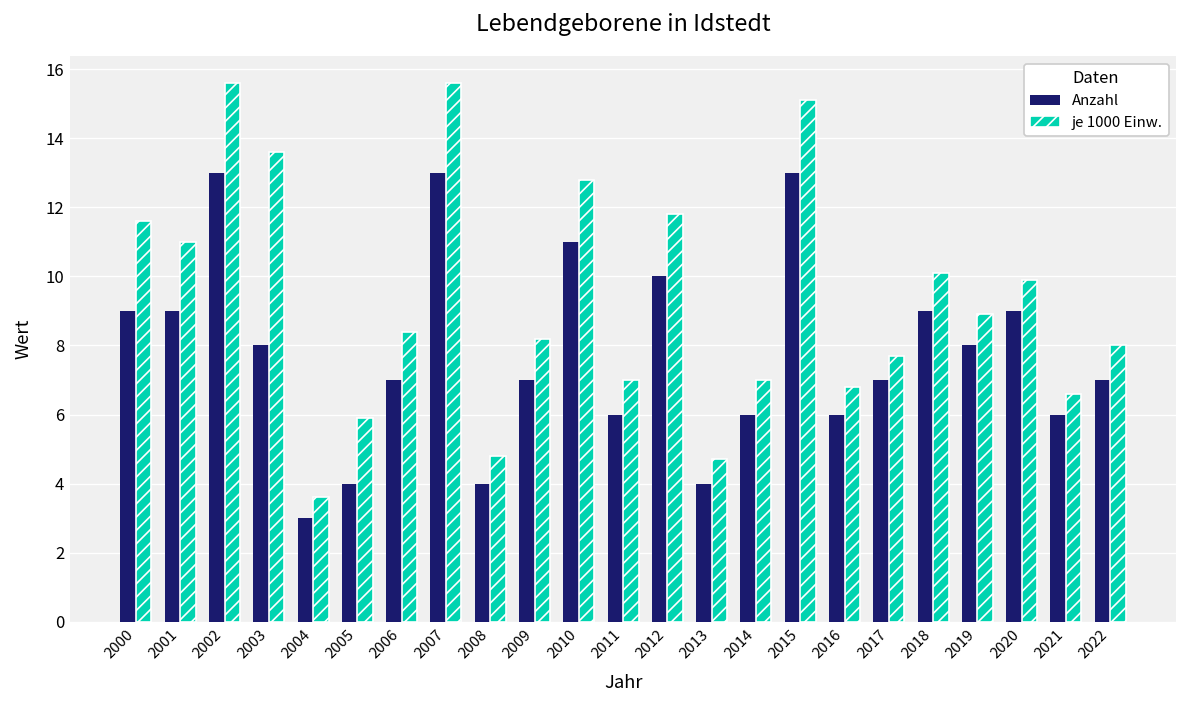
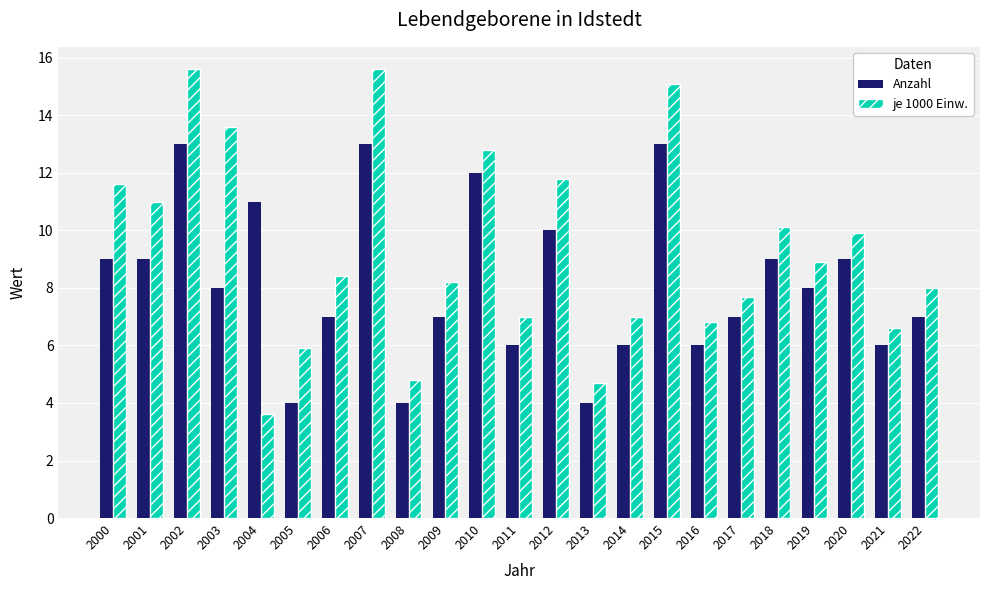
  {
    "Anzahl": {
      "2000": 9,
      "2001": 9,
      "2002": 13,
      "2003": 8,
-     "2004": 3,
+     "2004": 11,
      "2005": 4,
      "2006": 7,
      "2007": 13,
      "2008": 4,
      "2009": 7,
-     "2010": 11,
+     "2010": 12,
      "2011": 6,
      "2012": 10,
      "2013": 4,
      "2014": 6,
      "2015": 13,
      "2016": 6,
      "2017": 7,
      "2018": 9,
      "2019": 8,
      "2020": 9,
      "2021": 6,
      "2022": 7
    },
    "je 1000 Einw.": {
      "2000": 11.6,
      "2001": 11,
      "2002": 15.6,
      "2003": 13.6,
      "2004": 3.6,
      "2005": 5.9,
      "2006": 8.4,
      "2007": 15.6,
      "2008": 4.8,
      "2009": 8.2,
      "2010": 12.8,
      "2011": 7,
      "2012": 11.8,
      "2013": 4.7,
      "2014": 7,
      "2015": 15.1,
      "2016": 6.8,
      "2017": 7.7,
      "2018": 10.1,
      "2019": 8.9,
      "2020": 9.9,
      "2021": 6.6,
      "2022": 8
    }
  }
